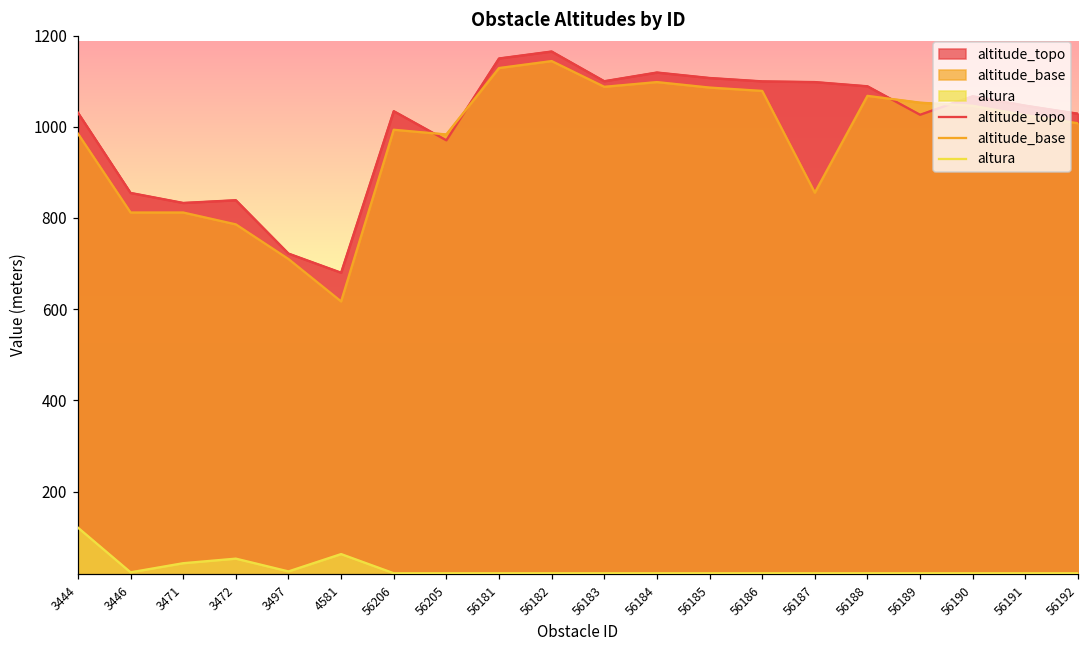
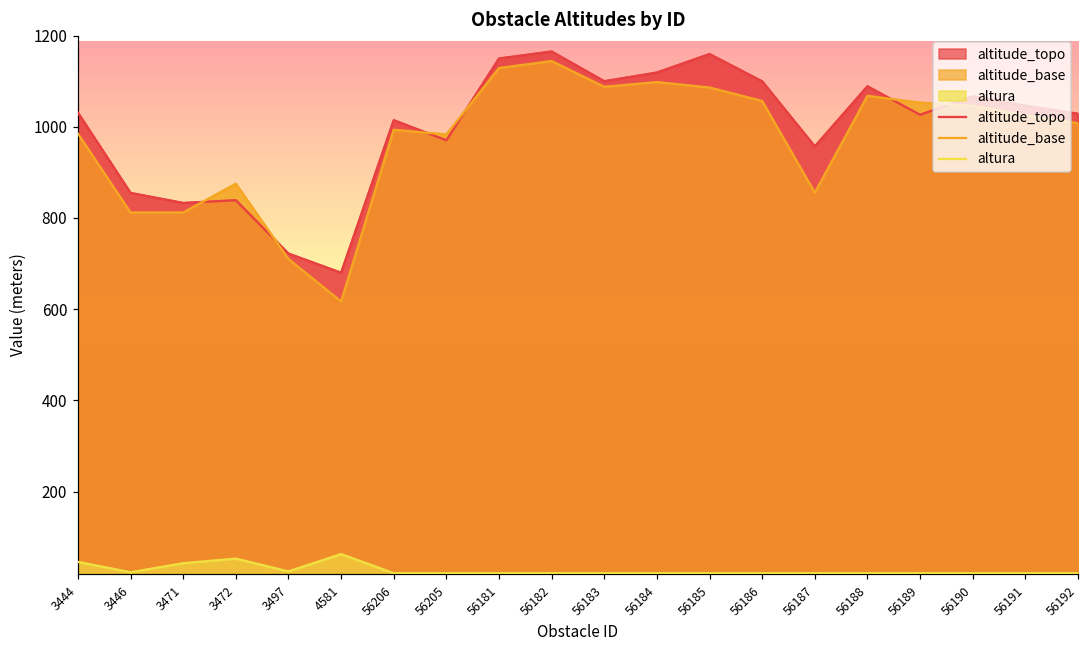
  {
    "altitude_topo": {
      "3444": 1030,
      "3446": 860,
      "3471": 830,
      "3472": 840,
      "3497": 720,
      "4581": 680,
-     "56206": 1030,
+     "56206": 1010,
      "56205": 970,
      "56181": 1150,
      "56182": 1170,
      "56183": 1100,
      "56184": 1120,
-     "56185": 1110,
+     "56185": 1160,
      "56186": 1100,
-     "56187": 1100,
+     "56187": 960,
      "56188": 1090,
      "56189": 1030,
      "56192": 1030
    },
    "altitude_base": {
      "3444": 990,
      "3446": 810,
      "3471": 810,
-     "3472": 790,
+     "3472": 880,
      "3497": 710,
      "4581": 620,
      "56206": 990,
      "56205": 980,
      "56181": 1130,
      "56182": 1140,
      "56183": 1090,
      "56184": 1100,
      "56185": 1090,
-     "56186": 1080,
+     "56186": 1060,
      "56187": 860,
      "56188": 1070,
      "56189": 1050,
      "56192": 1010
    },
    "altura": {
-     "3444": 120,
+     "3444": 50,
      "3446": 20,
      "3471": 40,
      "3472": 50,
      "3497": 30,
      "4581": 60,
      "56206": 20,
      "56205": 20,
      "56181": 20,
      "56182": 20,
      "56183": 20,
      "56184": 20,
      "56185": 20,
      "56186": 20,
      "56187": 20,
      "56188": 20,
      "56189": 20,
      "56190": 20,
      "56191": 20,
      "56192": 20
    }
  }
